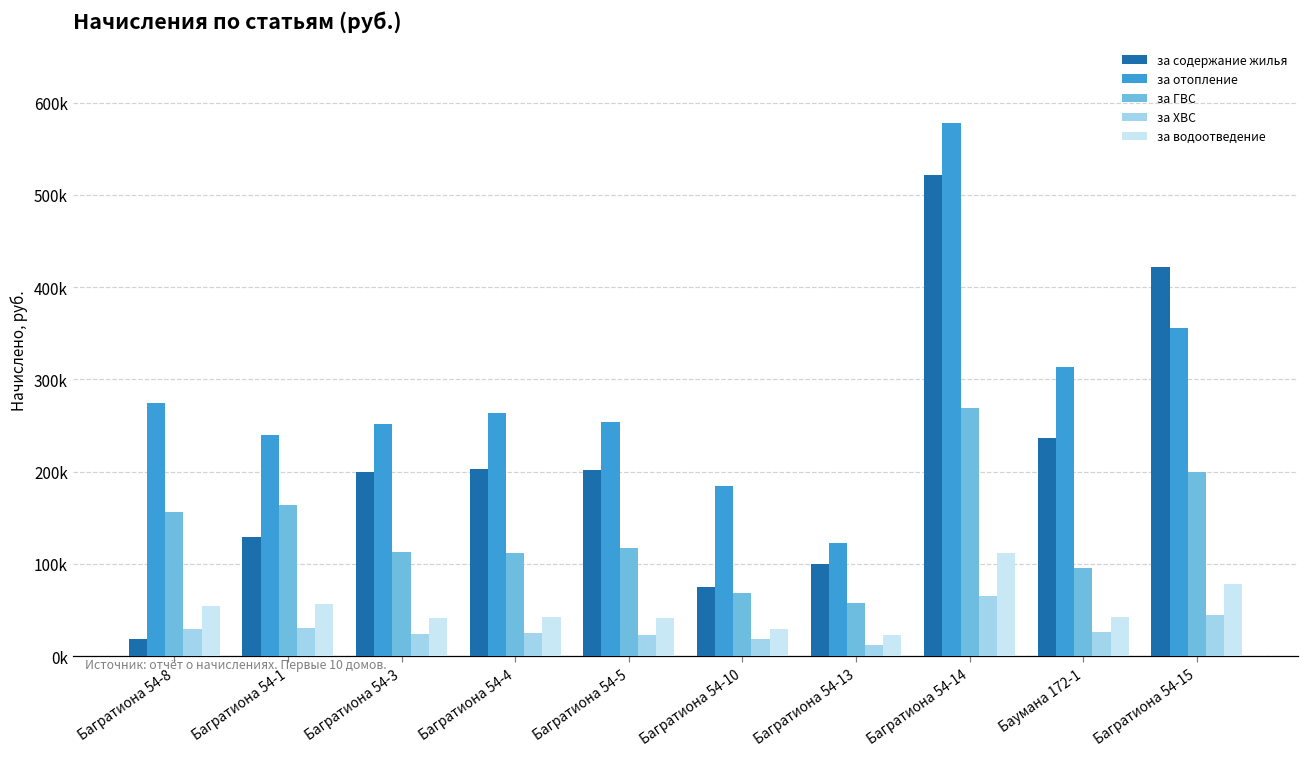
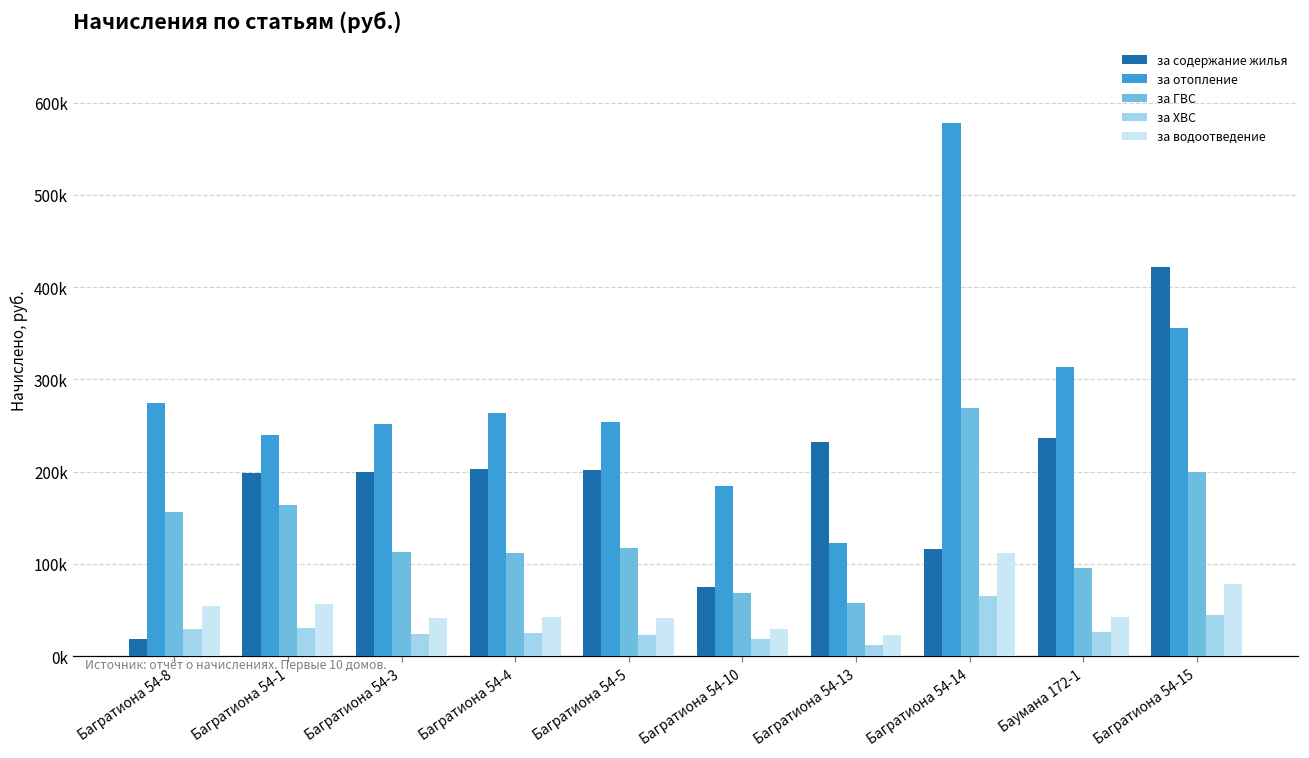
  {
    "за содержание жилья": {
      "Багратиона 54-8": 20000,
-     "Багратиона 54-1": 130000,
+     "Багратиона 54-1": 200000,
      "Багратиона 54-3": 200000,
      "Багратиона 54-4": 200000,
      "Багратиона 54-5": 200000,
      "Багратиона 54-10": 70000,
-     "Багратиона 54-13": 100000,
-     "Багратиона 54-14": 520000,
+     "Багратиона 54-13": 230000,
+     "Багратиона 54-14": 120000,
      "Баумана 172-1": 240000,
      "Багратиона 54-15": 420000
    }
  }
